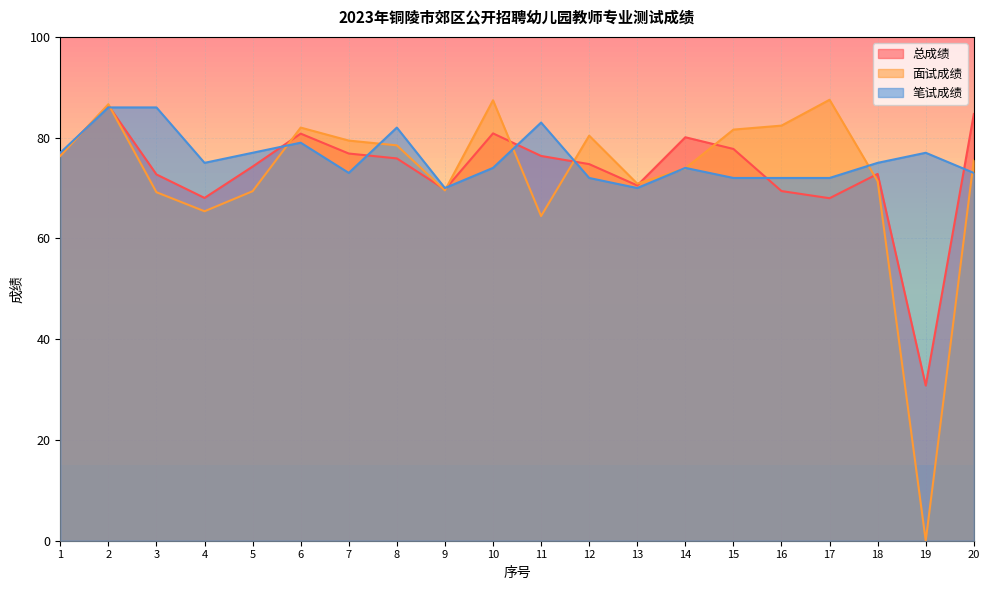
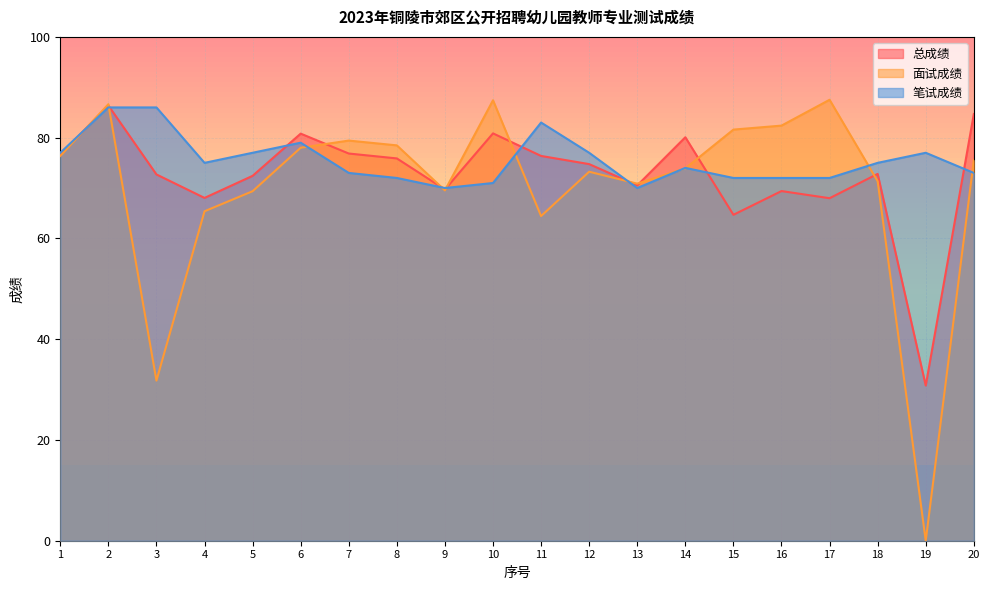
  {
    "总成绩": {
      "3": 73,
      "4": 68,
-     "5": 74,
+     "5": 72,
      "6": 81,
      "7": 77,
      "8": 76,
      "10": 81,
      "11": 76,
      "12": 75,
      "14": 80,
-     "15": 78,
+     "15": 65,
      "16": 69,
      "17": 68,
      "18": 73,
      "19": 31,
      "20": 85
    },
    "面试成绩": {
-     "3": 69,
+     "3": 32,
      "4": 65,
      "5": 69,
-     "6": 82,
+     "6": 78,
      "7": 79,
      "8": 78,
      "10": 87,
      "11": 64,
-     "12": 80,
+     "12": 73,
      "15": 82,
      "16": 82,
      "17": 88,
      "18": 71,
      "19": 0,
      "20": 76
    },
    "笔试成绩": {
      "3": 86,
      "4": 75,
      "5": 77,
      "6": 79,
      "7": 73,
-     "8": 82,
-     "10": 74,
+     "8": 72,
+     "10": 71,
      "11": 83,
-     "12": 72,
+     "12": 77,
      "13": 70,
      "15": 72,
      "16": 72,
      "17": 72,
      "18": 75,
      "19": 77,
      "20": 73
    }
  }
